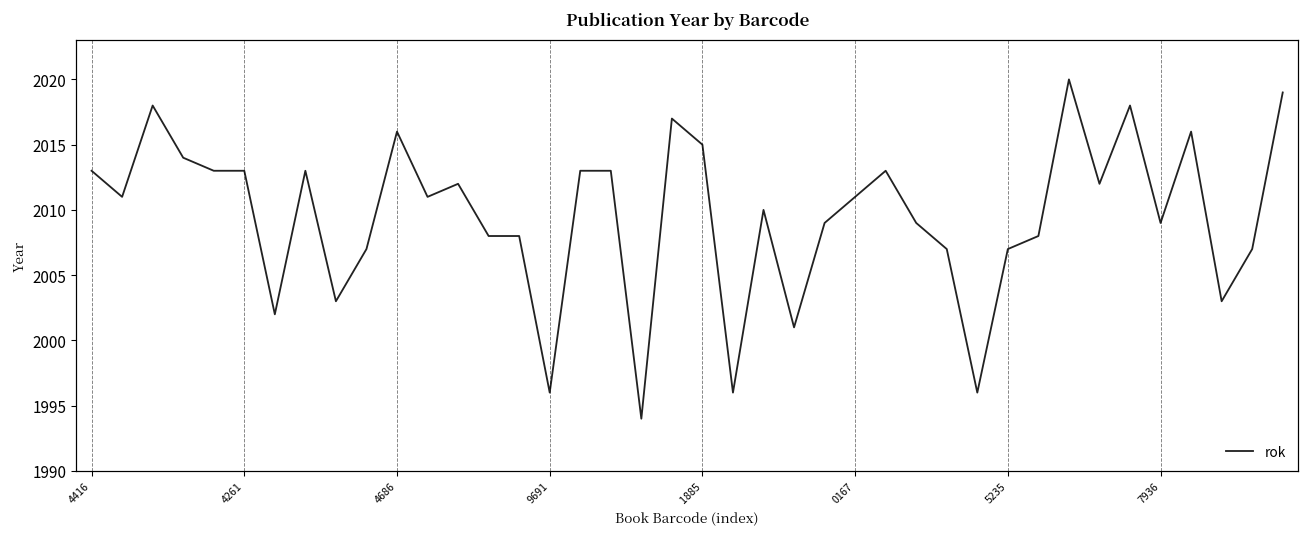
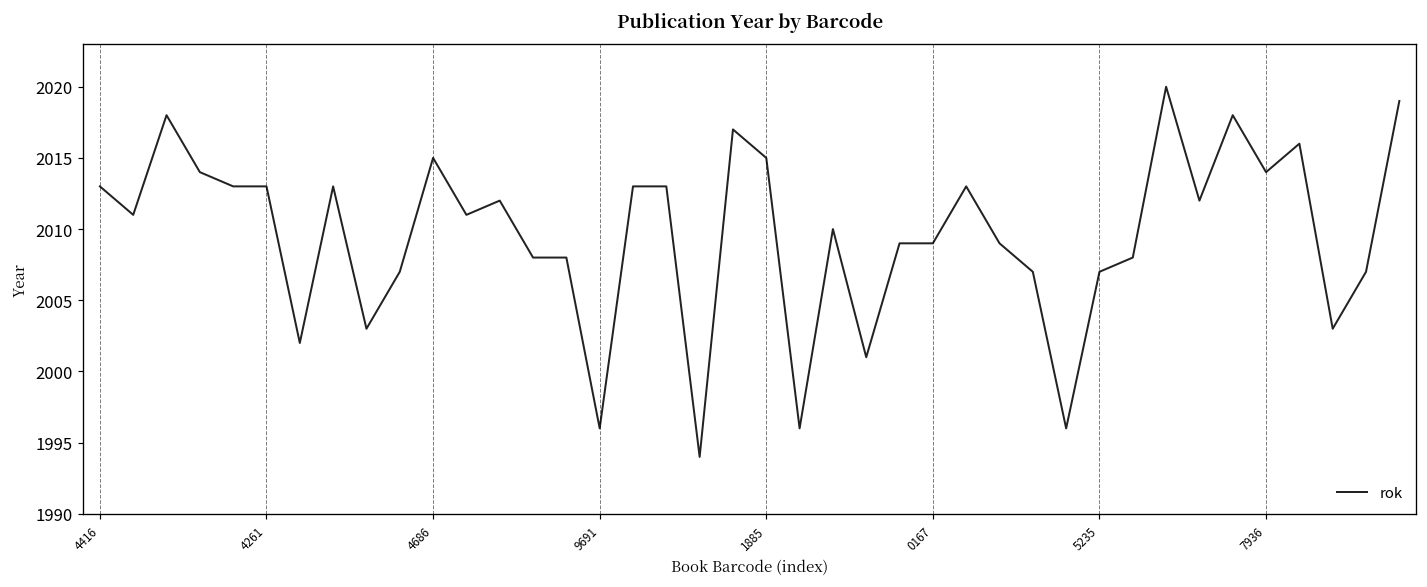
  {
    "4416": 2013,
    "4261": 2013,
-   "4686": 2016,
+   "4686": 2015,
    "9691": 1996,
    "1885": 2015,
-   "0167": 2011,
+   "0167": 2009,
    "5235": 2007,
-   "7936": 2009
+   "7936": 2014
  }
